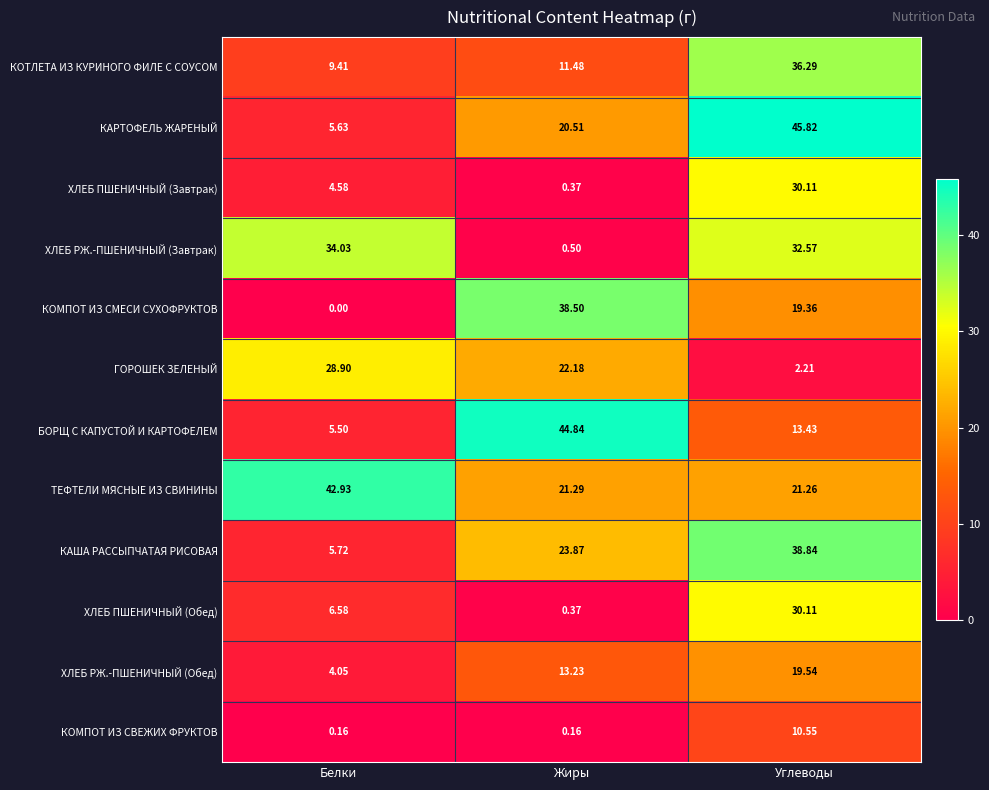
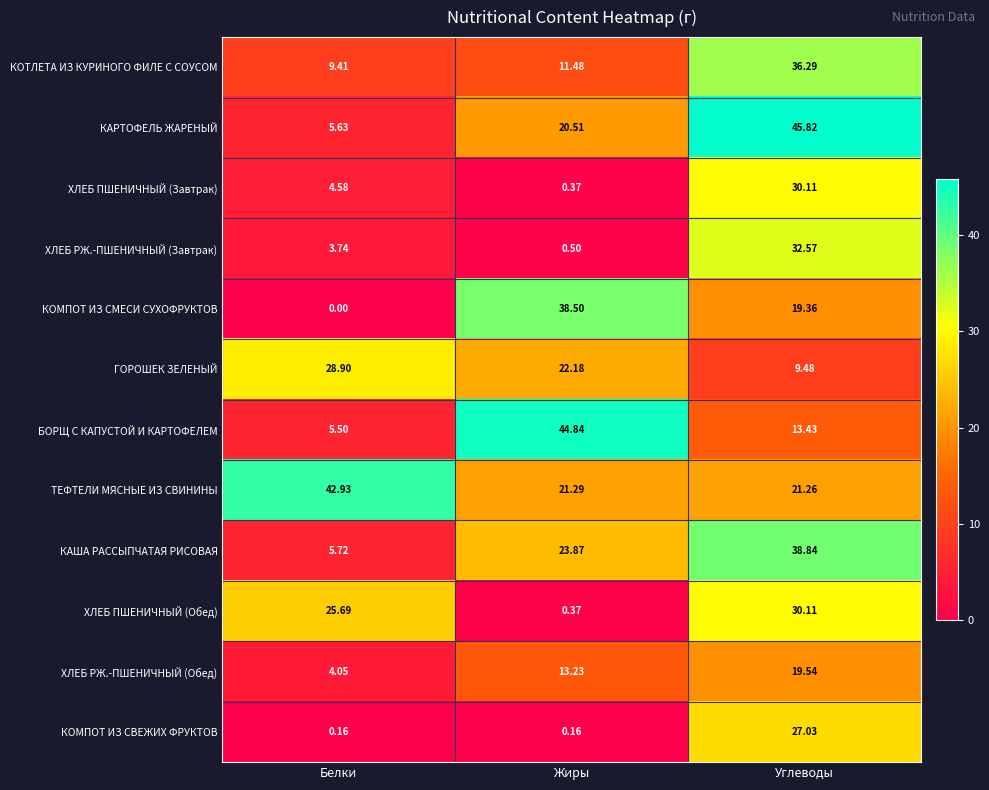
  {
    "КОТЛЕТА ИЗ КУРИНОГО ФИЛЕ С СОУСОМ": {
      "Белки": 9.41,
      "Жиры": 11.48,
      "Углеводы": 36.29
    },
    "КАРТОФЕЛЬ ЖАРЕНЫЙ": {
      "Белки": 5.63,
      "Жиры": 20.51,
      "Углеводы": 45.82
    },
    "ХЛЕБ ПШЕНИЧНЫЙ (Завтрак)": {
      "Белки": 4.58,
      "Жиры": 0.37,
      "Углеводы": 30.11
    },
    "ХЛЕБ РЖ.-ПШЕНИЧНЫЙ (Завтрак)": {
-     "Белки": 34.03,
+     "Белки": 3.74,
      "Жиры": 0.50,
      "Углеводы": 32.57
    },
    "КОМПОТ ИЗ СМЕСИ СУХОФРУКТОВ": {
      "Белки": 0.00,
      "Жиры": 38.50,
      "Углеводы": 19.36
    },
    "ГОРОШЕК ЗЕЛЕНЫЙ": {
      "Белки": 28.90,
      "Жиры": 22.18,
-     "Углеводы": 2.21
+     "Углеводы": 9.48
    },
    "БОРЩ С КАПУСТОЙ И КАРТОФЕЛЕМ": {
      "Белки": 5.50,
      "Жиры": 44.84,
      "Углеводы": 13.43
    },
    "ТЕФТЕЛИ МЯСНЫЕ ИЗ СВИНИНЫ": {
      "Белки": 42.93,
      "Жиры": 21.29,
      "Углеводы": 21.26
    },
    "КАША РАССЫПЧАТАЯ РИСОВАЯ": {
      "Белки": 5.72,
      "Жиры": 23.87,
      "Углеводы": 38.84
    },
    "ХЛЕБ ПШЕНИЧНЫЙ (Обед)": {
-     "Белки": 6.58,
+     "Белки": 25.69,
      "Жиры": 0.37,
      "Углеводы": 30.11
    },
    "ХЛЕБ РЖ.-ПШЕНИЧНЫЙ (Обед)": {
      "Белки": 4.05,
      "Жиры": 13.23,
      "Углеводы": 19.54
    },
    "КОМПОТ ИЗ СВЕЖИХ ФРУКТОВ": {
      "Белки": 0.16,
      "Жиры": 0.16,
-     "Углеводы": 10.55
+     "Углеводы": 27.03
    }
  }
